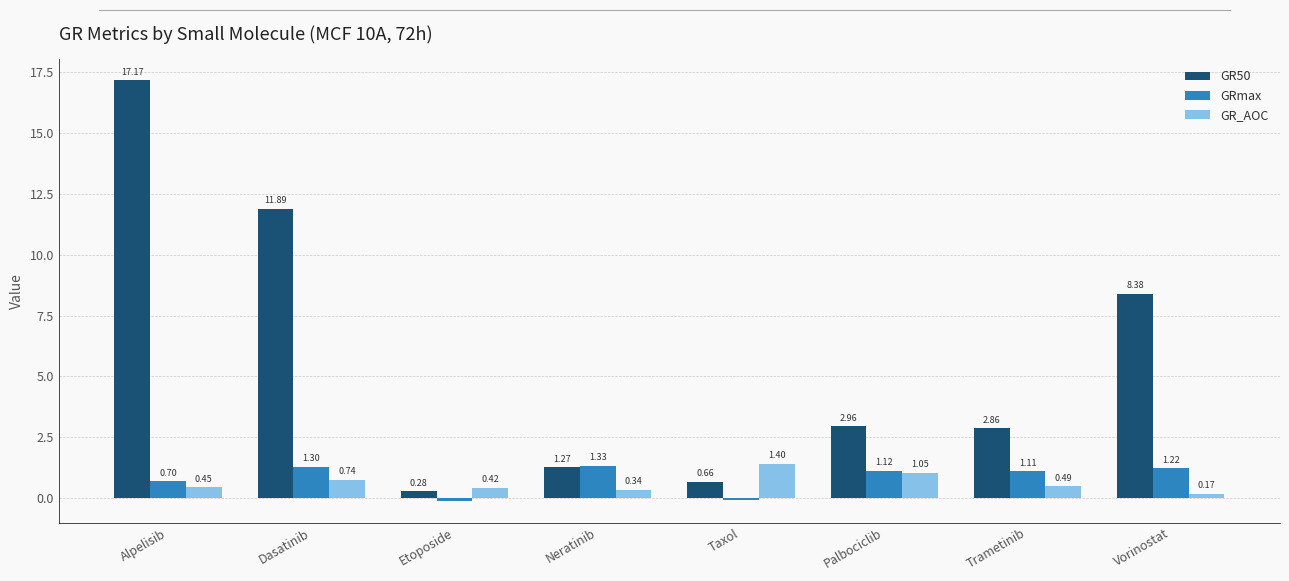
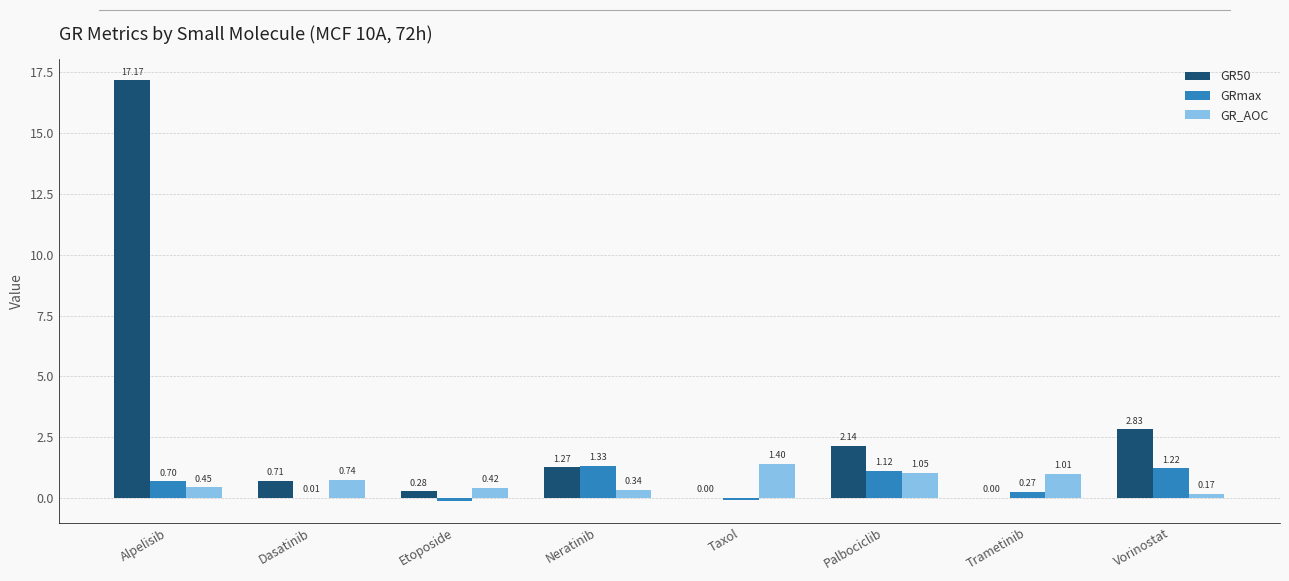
  {
    "GR50": {
      "Alpelisib": 17.17,
-     "Dasatinib": 11.89,
+     "Dasatinib": 0.71,
      "Etoposide": 0.28,
      "Neratinib": 1.27,
-     "Taxol": 0.66,
-     "Palbociclib": 2.96,
-     "Trametinib": 2.86,
-     "Vorinostat": 8.38
+     "Taxol": 0.00,
+     "Palbociclib": 2.14,
+     "Trametinib": 0.00,
+     "Vorinostat": 2.83
    },
    "GRmax": {
      "Alpelisib": 0.70,
-     "Dasatinib": 1.30,
+     "Dasatinib": 0.01,
      "Neratinib": 1.33,
      "Palbociclib": 1.12,
-     "Trametinib": 1.11,
+     "Trametinib": 0.27,
      "Vorinostat": 1.22
    },
    "GR_AOC": {
      "Alpelisib": 0.45,
      "Dasatinib": 0.74,
      "Etoposide": 0.42,
      "Neratinib": 0.34,
      "Taxol": 1.40,
      "Palbociclib": 1.05,
-     "Trametinib": 0.49,
+     "Trametinib": 1.01,
      "Vorinostat": 0.17
    }
  }
